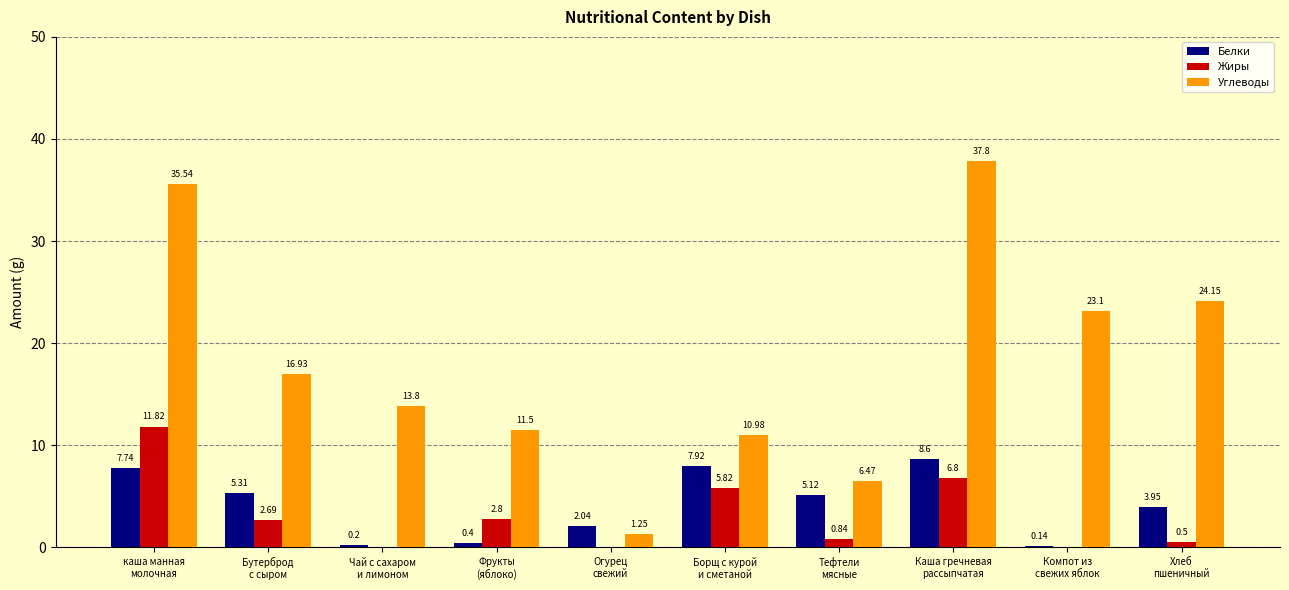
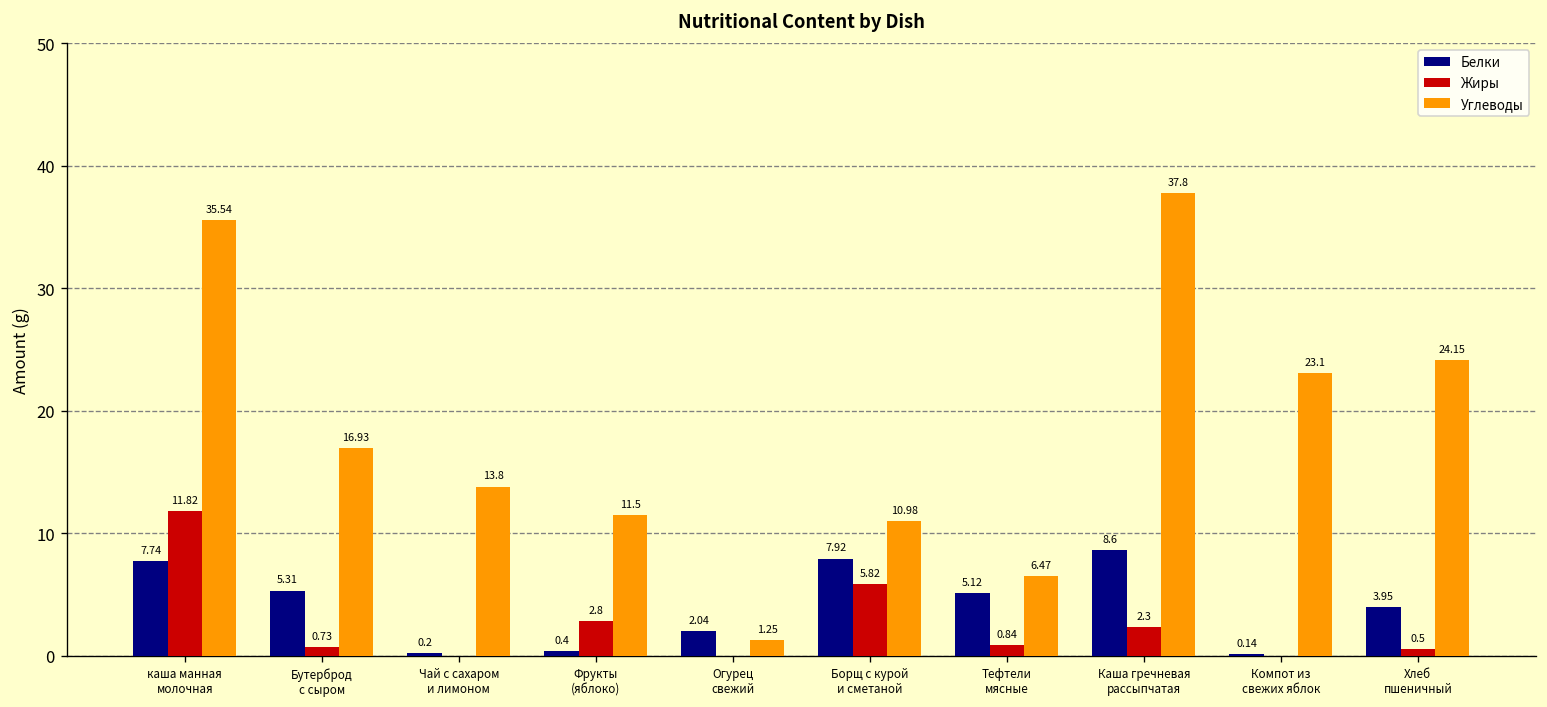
  {
    "Белки": {
      "каша манная молочная": 7.74,
      "Бутерброд с сыром": 5.31,
      "Чай с сахаром и лимоном": 0.2,
      "Фрукты (яблоко)": 0.4,
      "Огурец свежий": 2.04,
      "Борщ с курой и сметаной": 7.92,
      "Тефтели мясные": 5.12,
      "Каша гречневая рассыпчатая": 8.6,
      "Компот из свежих яблок": 0.14,
      "Хлеб пшеничный": 3.95
    },
    "Жиры": {
      "каша манная молочная": 11.82,
-     "Бутерброд с сыром": 2.69,
+     "Бутерброд с сыром": 0.73,
      "Фрукты (яблоко)": 2.8,
      "Борщ с курой и сметаной": 5.82,
      "Тефтели мясные": 0.84,
-     "Каша гречневая рассыпчатая": 6.8,
+     "Каша гречневая рассыпчатая": 2.3,
      "Хлеб пшеничный": 0.5
    },
    "Углеводы": {
      "каша манная молочная": 35.54,
      "Бутерброд с сыром": 16.93,
      "Чай с сахаром и лимоном": 13.8,
      "Фрукты (яблоко)": 11.5,
      "Огурец свежий": 1.25,
      "Борщ с курой и сметаной": 10.98,
      "Тефтели мясные": 6.47,
      "Каша гречневая рассыпчатая": 37.8,
      "Компот из свежих яблок": 23.1,
      "Хлеб пшеничный": 24.15
    }
  }
